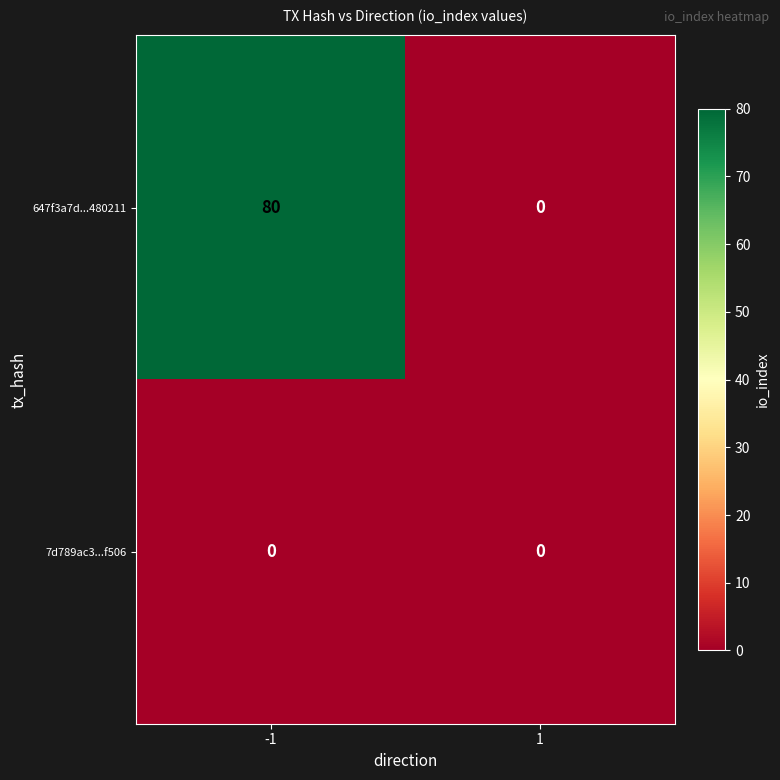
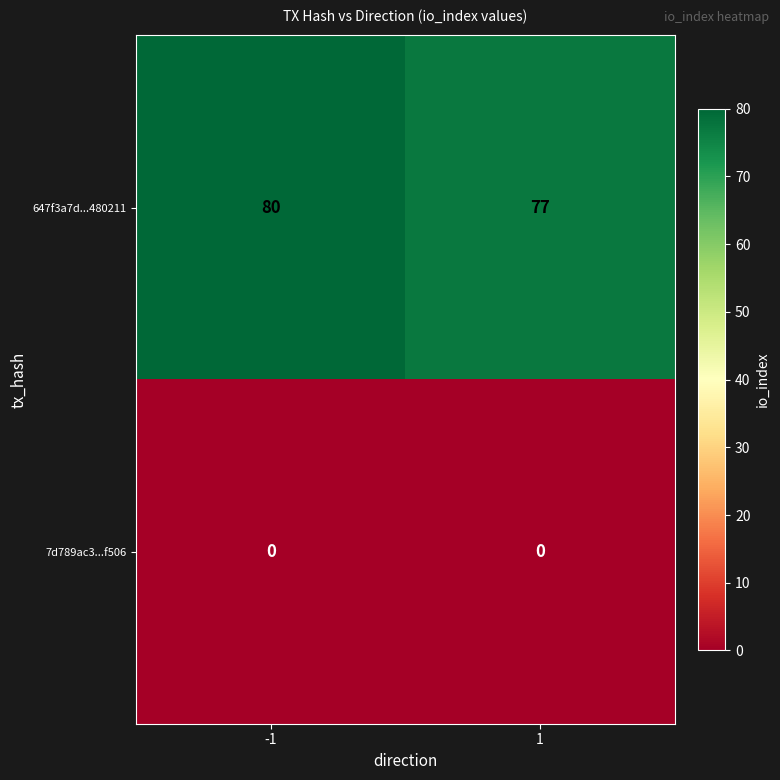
  {
    "647f3a7d...480211": {
      "-1": 80,
-     "1": 0
+     "1": 77
    },
    "7d789ac3...f506": {
      "-1": 0,
      "1": 0
    }
  }
